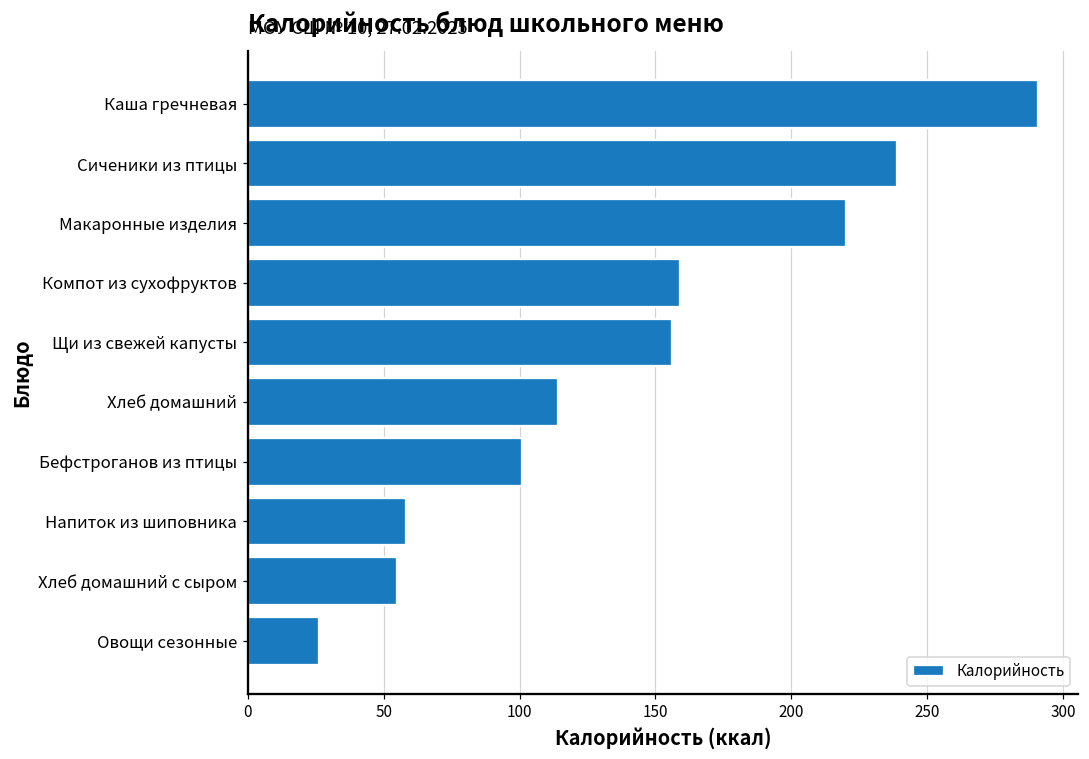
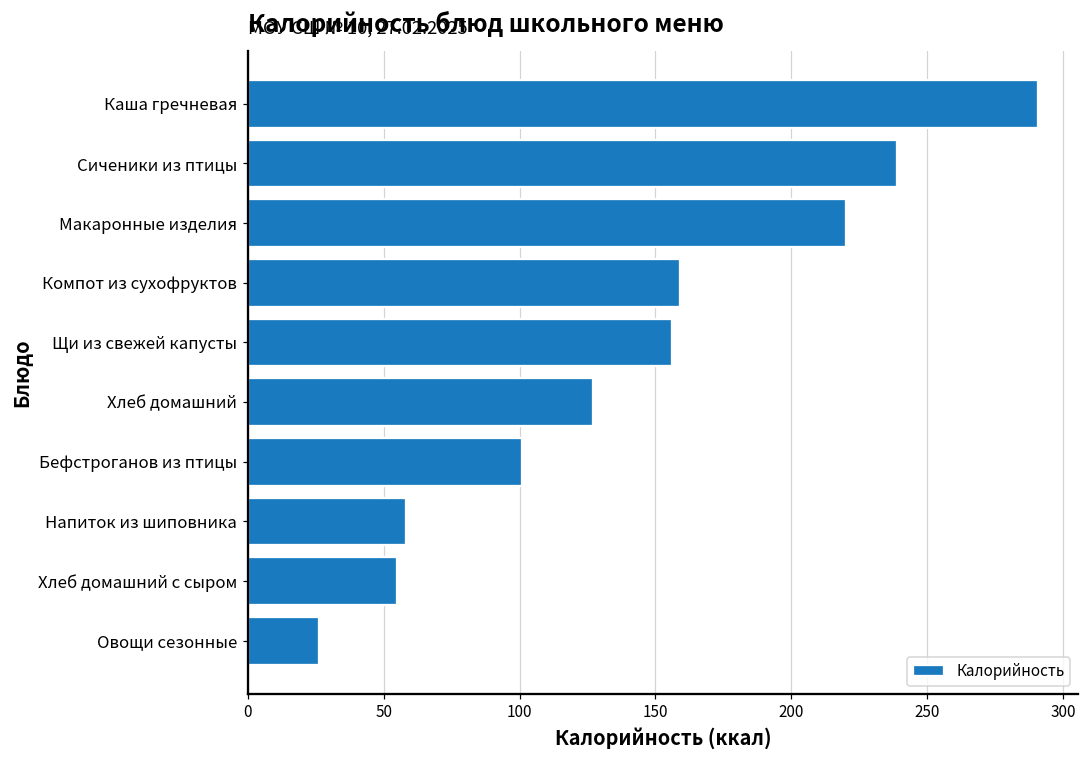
  {
    "Каша гречневая": 291,
    "Сиченики из птицы": 239,
    "Макаронные изделия": 220,
    "Компот из сухофруктов": 159,
    "Щи из свежей капусты": 156,
-   "Хлеб домашний": 114,
+   "Хлеб домашний": 127,
    "Бефстроганов из птицы": 101,
    "Напиток из шиповника": 58,
    "Хлеб домашний с сыром": 55,
    "Овощи сезонные": 26
  }
